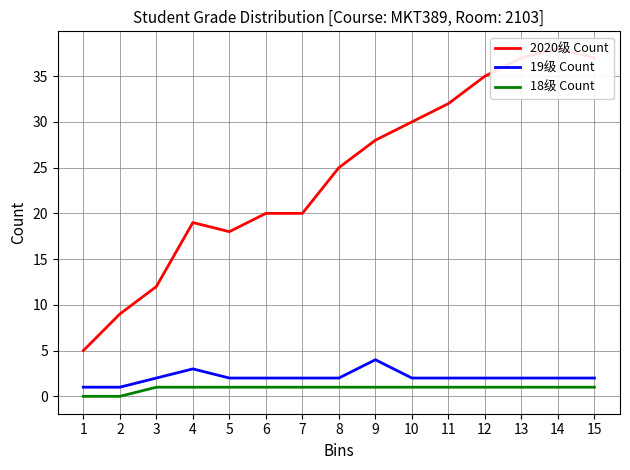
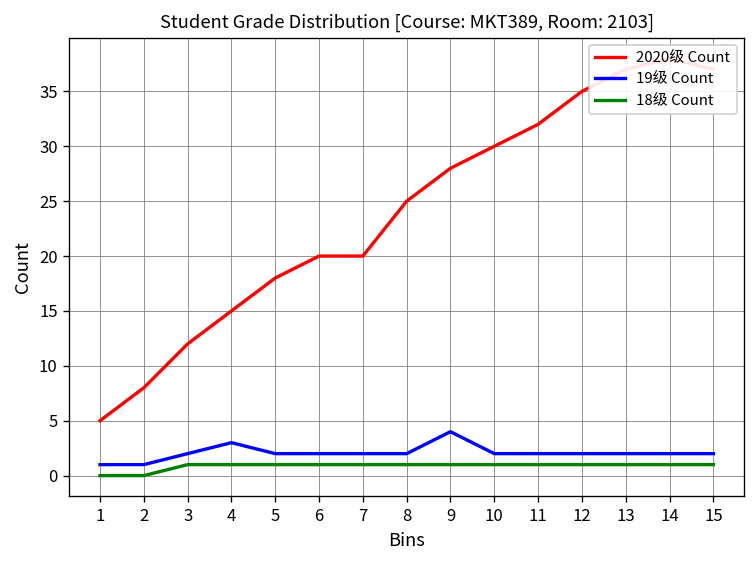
  {
    "2020级 Count": {
      "1": 5,
-     "2": 9,
+     "2": 8,
      "3": 12,
-     "4": 19,
+     "4": 15,
      "5": 18,
      "6": 20,
      "7": 20,
      "8": 25,
      "9": 28,
      "10": 30,
      "11": 32,
      "12": 35
    },
    "19级 Count": {
      "1": 1,
      "2": 1,
      "3": 2,
      "4": 3,
      "5": 2,
      "6": 2,
      "7": 2,
      "8": 2,
      "9": 4,
      "10": 2,
      "11": 2,
      "12": 2,
      "13": 2,
      "14": 2,
      "15": 2
    },
    "18级 Count": {
      "1": 0,
      "2": 0,
      "3": 1,
      "4": 1,
      "5": 1,
      "6": 1,
      "7": 1,
      "8": 1,
      "9": 1,
      "10": 1,
      "11": 1,
      "12": 1,
      "13": 1,
      "14": 1,
      "15": 1
    }
  }
